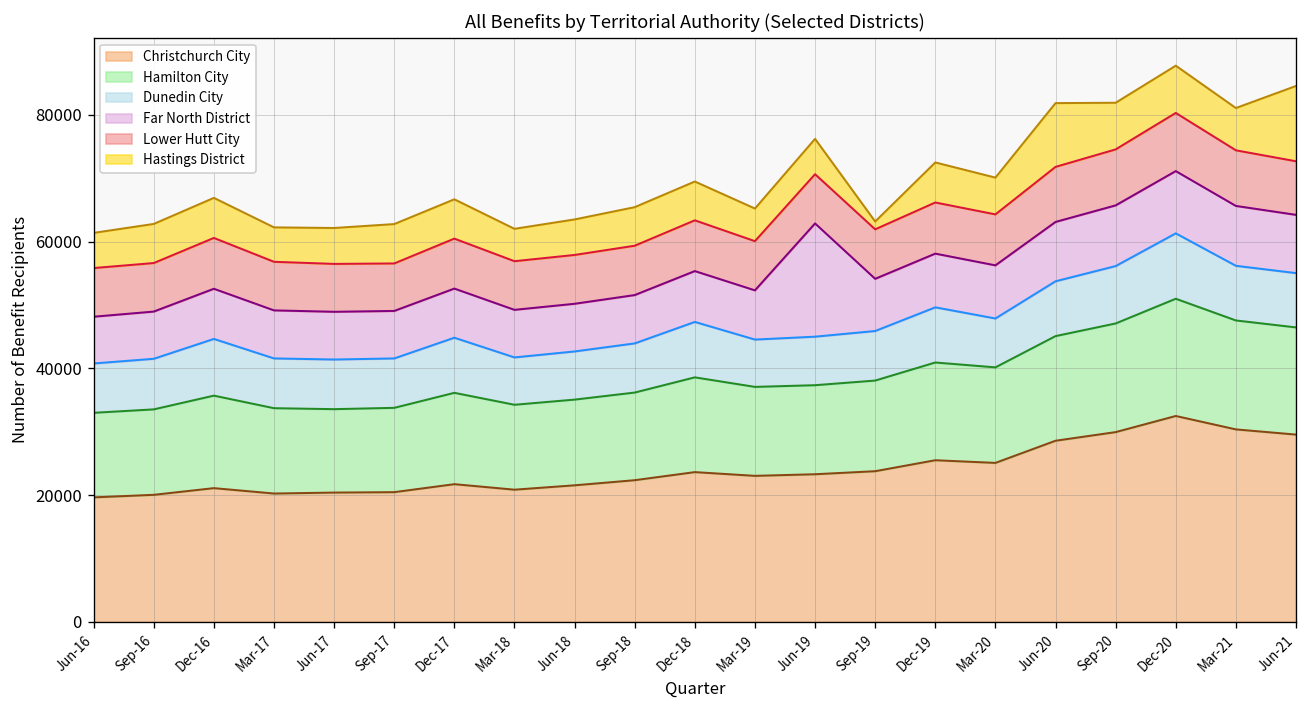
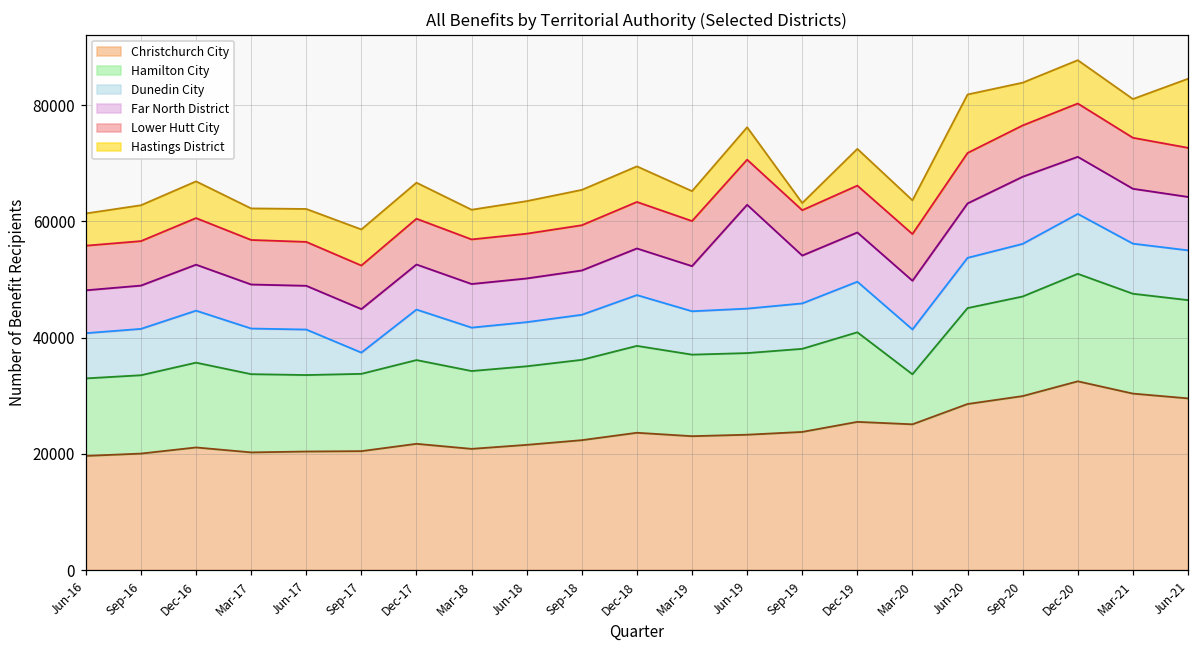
  {
    "Hamilton City": {
      "Jun-16": 13000,
      "Sep-16": 13000,
      "Dec-16": 15000,
      "Mar-17": 13000,
      "Jun-17": 13000,
      "Sep-17": 13000,
      "Dec-17": 14000,
      "Mar-18": 13000,
      "Jun-18": 14000,
      "Sep-18": 14000,
      "Dec-18": 15000,
      "Mar-19": 14000,
      "Jun-19": 14000,
      "Sep-19": 14000,
      "Dec-19": 15000,
-     "Mar-20": 15000,
+     "Mar-20": 9000,
      "Jun-20": 17000,
      "Sep-20": 17000,
      "Dec-20": 18000,
      "Mar-21": 17000,
      "Jun-21": 17000
    },
    "Dunedin City": {
      "Jun-16": 8000,
      "Sep-16": 8000,
      "Dec-16": 9000,
      "Mar-17": 8000,
      "Jun-17": 8000,
-     "Sep-17": 8000,
+     "Sep-17": 4000,
      "Dec-17": 9000,
      "Mar-18": 7000,
      "Jun-18": 8000,
      "Sep-18": 8000,
      "Dec-18": 9000,
      "Mar-19": 7000,
      "Jun-19": 8000,
      "Sep-19": 8000,
      "Dec-19": 9000,
      "Mar-20": 8000,
      "Jun-20": 9000,
      "Sep-20": 9000,
      "Dec-20": 10000,
      "Mar-21": 9000,
      "Jun-21": 9000
    },
    "Far North District": {
      "Jun-16": 7000,
      "Sep-16": 7000,
      "Dec-16": 8000,
      "Mar-17": 8000,
      "Jun-17": 8000,
      "Sep-17": 7000,
      "Dec-17": 8000,
      "Mar-18": 8000,
      "Jun-18": 8000,
      "Sep-18": 8000,
      "Dec-18": 8000,
      "Mar-19": 8000,
      "Jun-19": 18000,
      "Sep-19": 8000,
      "Dec-19": 8000,
      "Mar-20": 8000,
      "Jun-20": 9000,
-     "Sep-20": 10000,
+     "Sep-20": 12000,
      "Dec-20": 10000,
      "Mar-21": 9000,
      "Jun-21": 9000
    },
    "Hastings District": {
      "Jun-16": 6000,
      "Sep-16": 6000,
      "Dec-16": 6000,
      "Mar-17": 5000,
      "Jun-17": 6000,
      "Sep-17": 6000,
      "Dec-17": 6000,
      "Mar-18": 5000,
      "Jun-18": 6000,
      "Sep-18": 6000,
      "Dec-18": 6000,
      "Mar-19": 5000,
      "Jun-19": 6000,
      "Sep-19": 1000,
      "Dec-19": 6000,
      "Mar-20": 6000,
      "Jun-20": 10000,
      "Sep-20": 7000,
      "Dec-20": 7000,
      "Mar-21": 7000,
      "Jun-21": 12000
    }
  }
